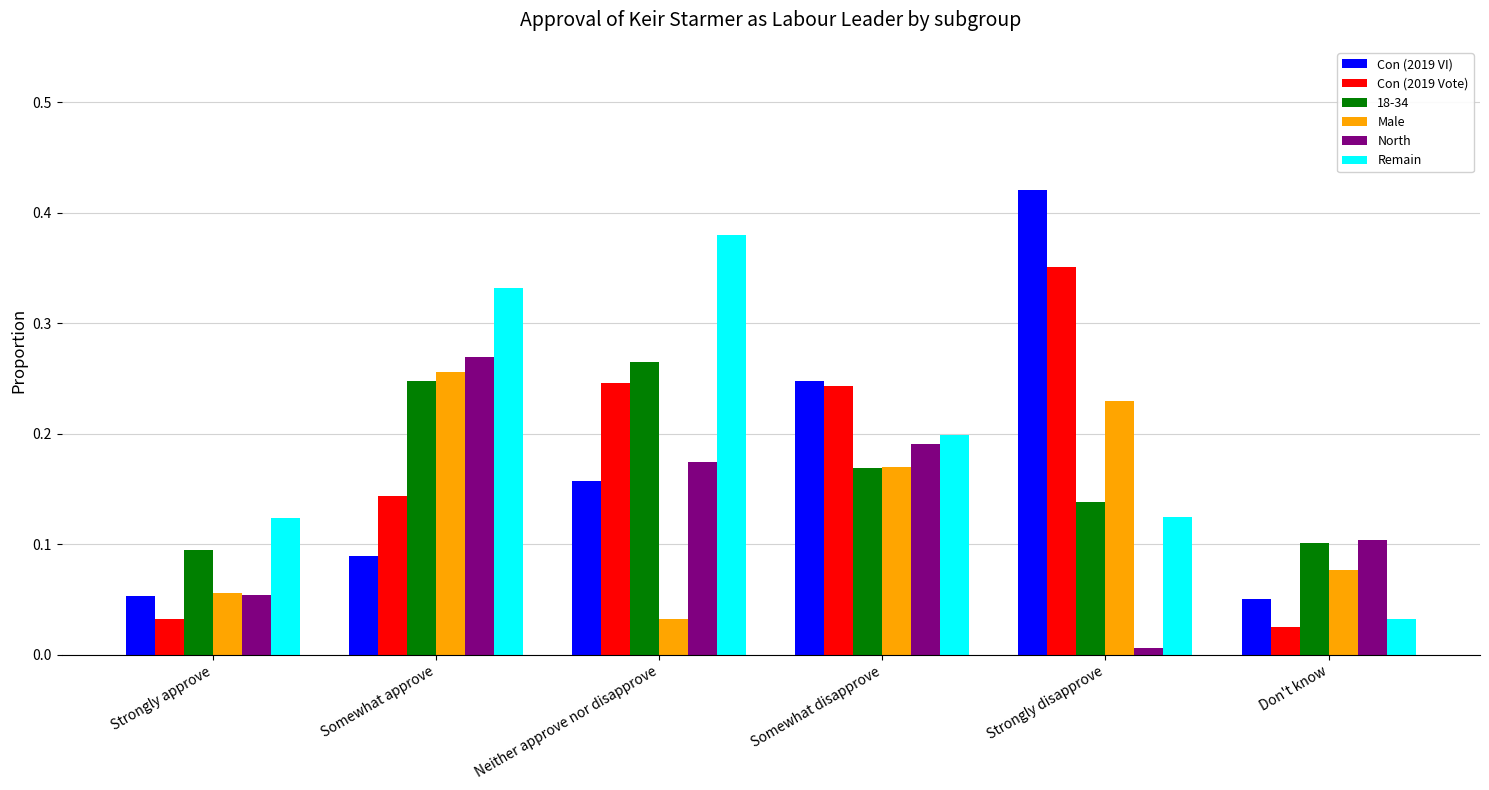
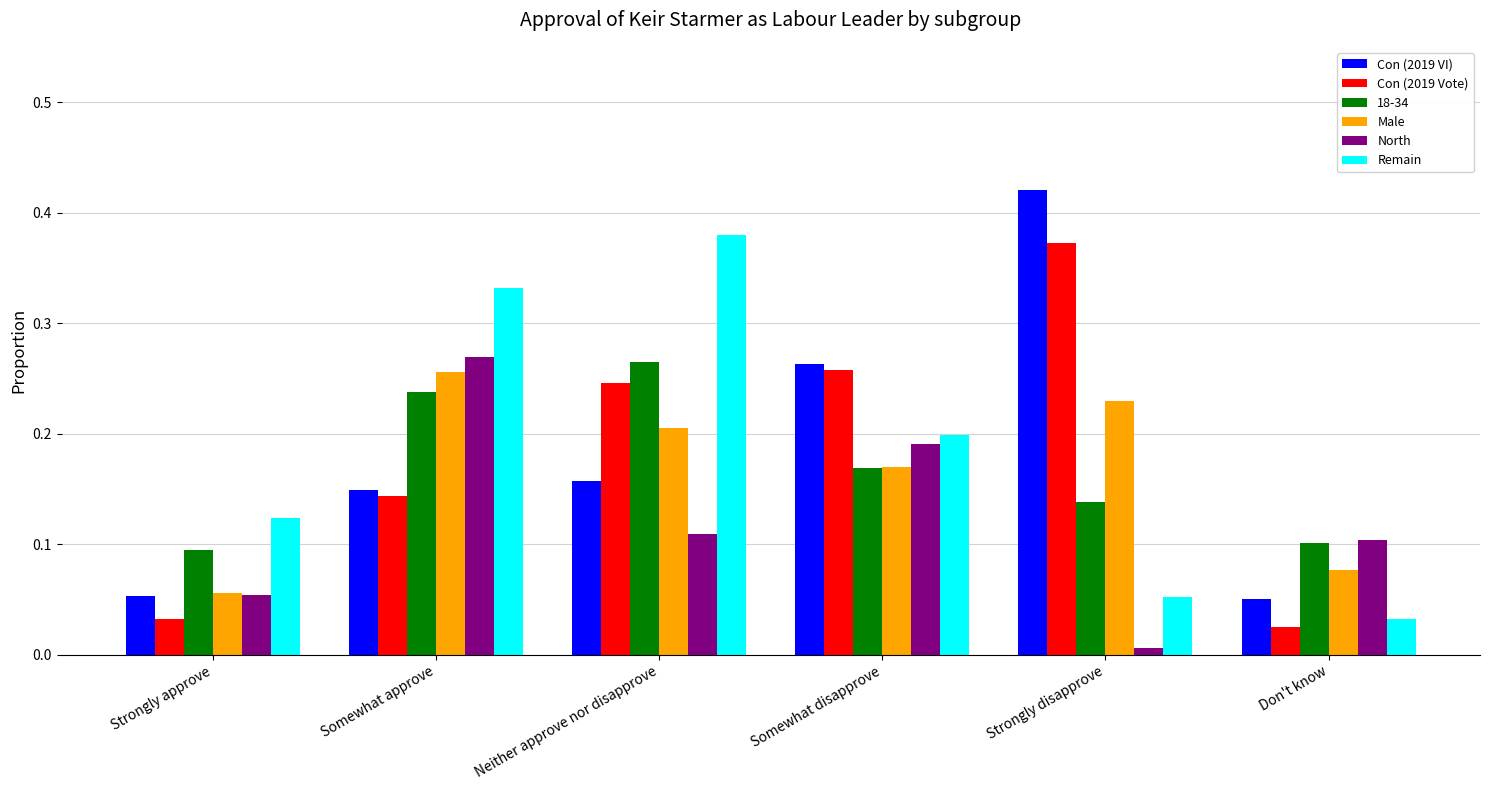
  {
    "Con (2019 VI)": {
      "Strongly approve": 0.053,
-     "Somewhat approve": 0.089,
+     "Somewhat approve": 0.149,
      "Neither approve nor disapprove": 0.157,
-     "Somewhat disapprove": 0.248,
+     "Somewhat disapprove": 0.263,
      "Strongly disapprove": 0.420,
      "Don't know": 0.051
    },
    "Con (2019 Vote)": {
      "Strongly approve": 0.032,
      "Somewhat approve": 0.144,
      "Neither approve nor disapprove": 0.245,
-     "Somewhat disapprove": 0.243,
-     "Strongly disapprove": 0.351,
+     "Somewhat disapprove": 0.257,
+     "Strongly disapprove": 0.372,
      "Don't know": 0.025
    },
    "18-34": {
      "Strongly approve": 0.095,
-     "Somewhat approve": 0.247,
+     "Somewhat approve": 0.238,
      "Neither approve nor disapprove": 0.265,
      "Somewhat disapprove": 0.169,
      "Strongly disapprove": 0.138,
      "Don't know": 0.101
    },
    "Male": {
      "Strongly approve": 0.056,
      "Somewhat approve": 0.255,
-     "Neither approve nor disapprove": 0.032,
+     "Neither approve nor disapprove": 0.205,
      "Somewhat disapprove": 0.170,
      "Strongly disapprove": 0.230,
      "Don't know": 0.077
    },
    "North": {
      "Strongly approve": 0.054,
      "Somewhat approve": 0.269,
-     "Neither approve nor disapprove": 0.174,
+     "Neither approve nor disapprove": 0.109,
      "Somewhat disapprove": 0.190,
      "Strongly disapprove": 0.006,
      "Don't know": 0.104
    },
    "Remain": {
      "Strongly approve": 0.124,
      "Somewhat approve": 0.332,
      "Neither approve nor disapprove": 0.380,
      "Somewhat disapprove": 0.199,
-     "Strongly disapprove": 0.125,
+     "Strongly disapprove": 0.053,
      "Don't know": 0.032
    }
  }
